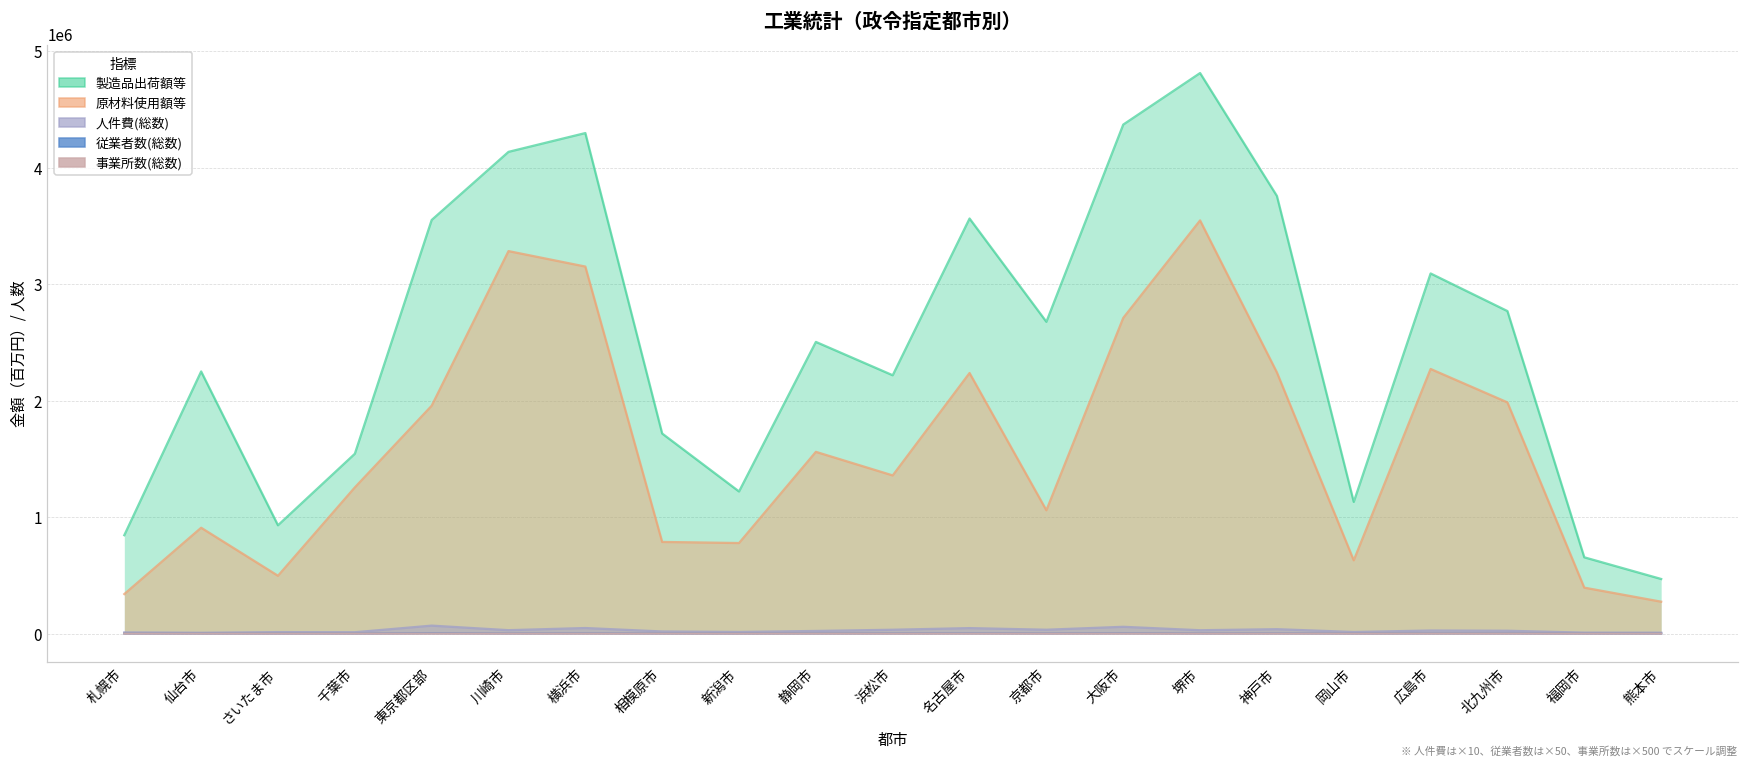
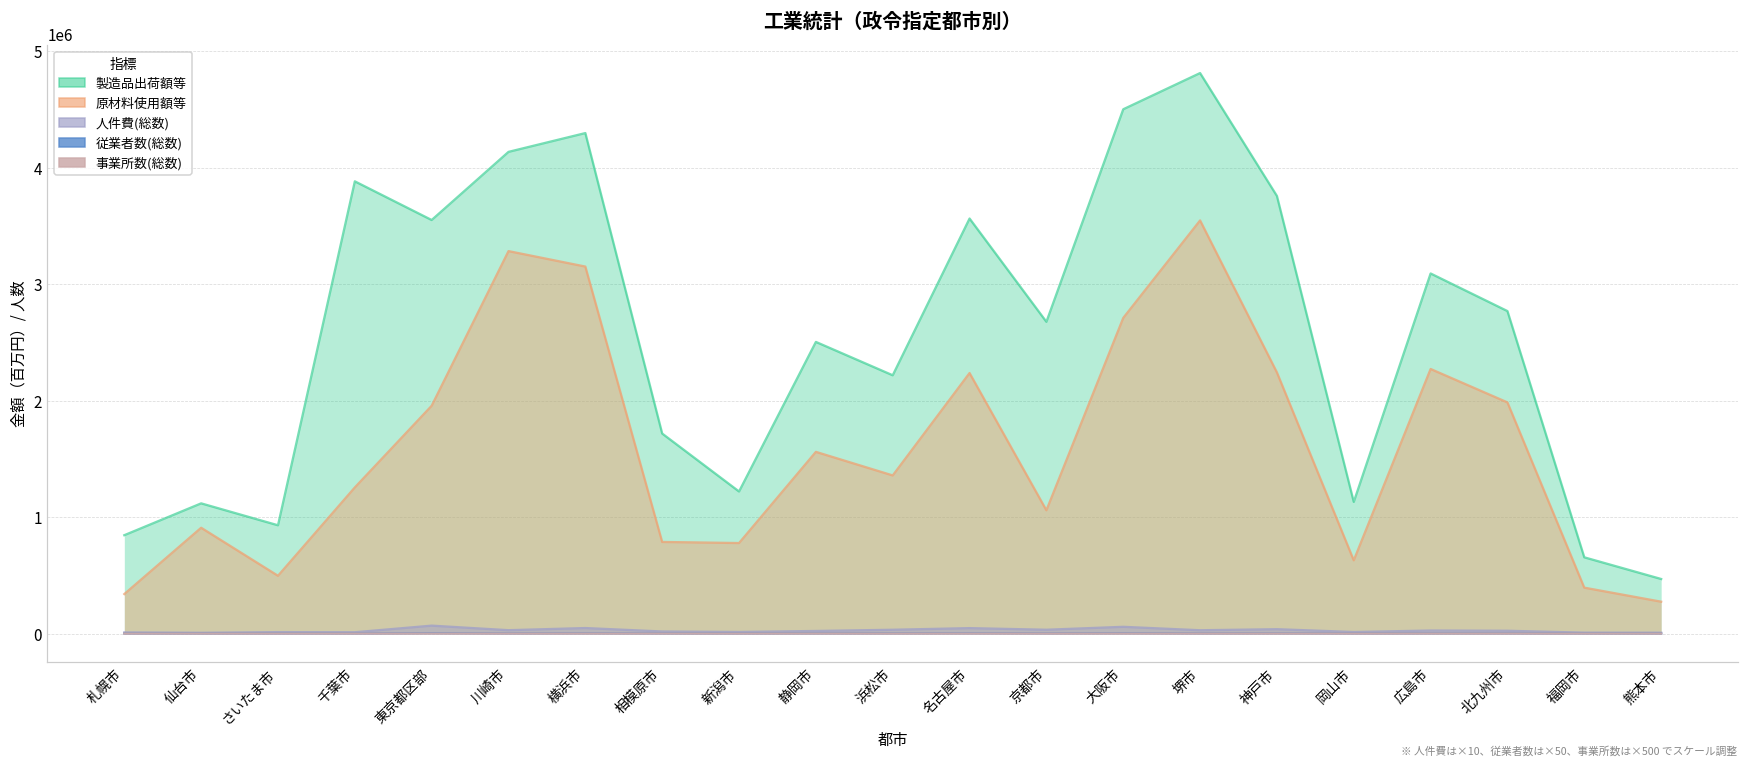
  {
    "製造品出荷額等": {
      "札幌市": 840000,
-     "仙台市": 2250000,
+     "仙台市": 1120000,
      "さいたま市": 930000,
-     "千葉市": 1540000,
+     "千葉市": 3880000,
      "東京都区部": 3550000,
      "川崎市": 4130000,
      "横浜市": 4300000,
      "相模原市": 1720000,
      "新潟市": 1220000,
      "静岡市": 2500000,
      "浜松市": 2220000,
      "名古屋市": 3560000,
      "京都市": 2680000,
-     "大阪市": 4370000,
+     "大阪市": 4500000,
      "堺市": 4810000,
      "神戸市": 3760000,
      "岡山市": 1130000,
      "広島市": 3090000,
      "北九州市": 2770000,
      "福岡市": 650000,
      "熊本市": 470000
    }
  }
